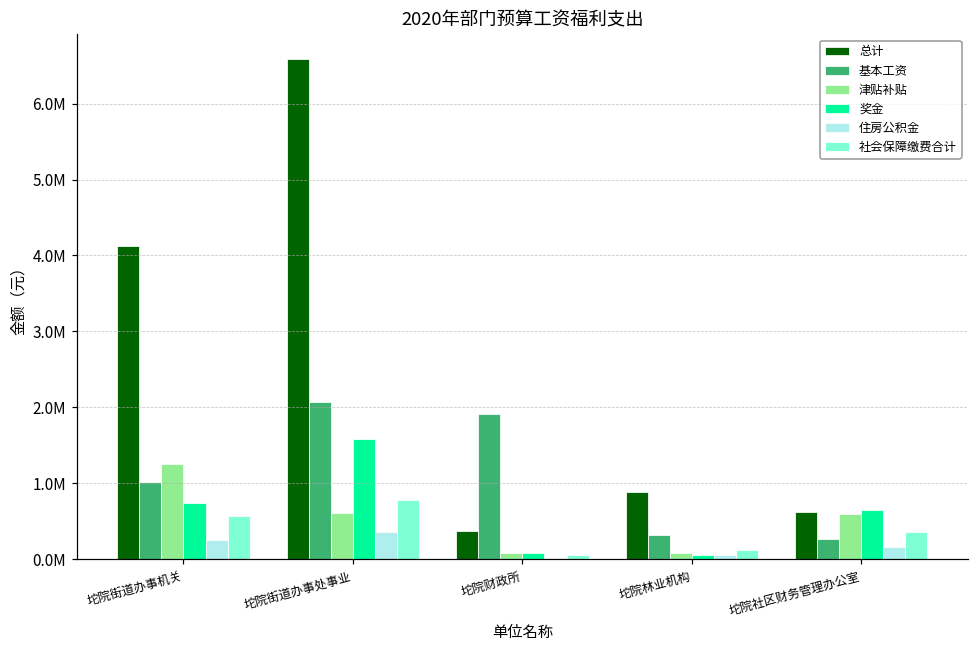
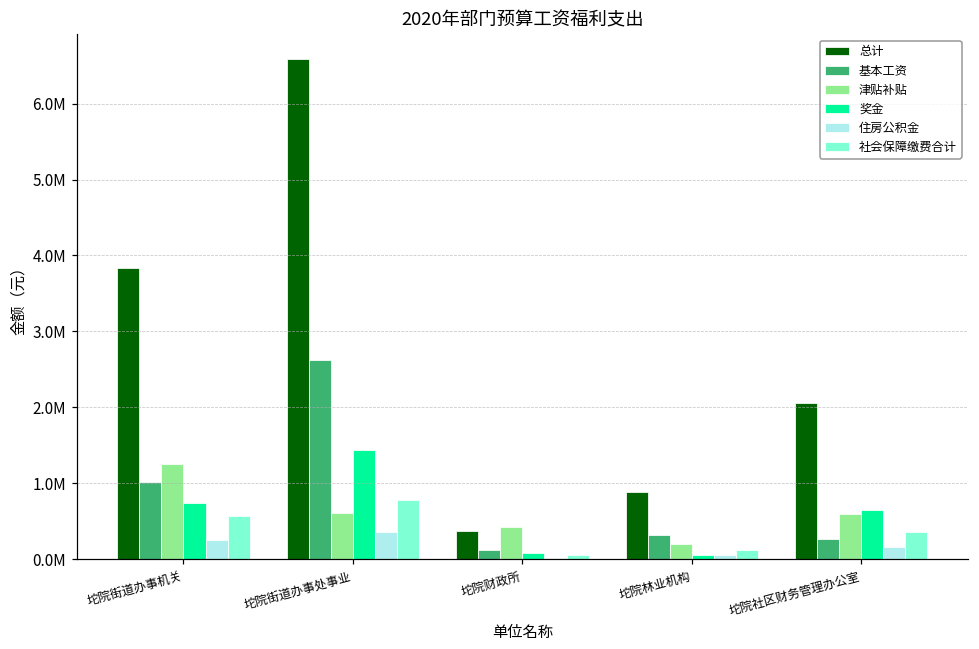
  {
    "总计": {
-     "坨院街道办事机关": 4100000,
+     "坨院街道办事机关": 3800000,
      "坨院街道办事处事业": 6600000,
      "坨院财政所": 400000,
      "坨院林业机构": 900000,
-     "坨院社区财务管理办公室": 600000
+     "坨院社区财务管理办公室": 2100000
    },
    "基本工资": {
      "坨院街道办事机关": 1000000,
-     "坨院街道办事处事业": 2100000,
-     "坨院财政所": 1900000,
+     "坨院街道办事处事业": 2600000,
+     "坨院财政所": 100000,
      "坨院林业机构": 300000,
      "坨院社区财务管理办公室": 300000
    },
    "津贴补贴": {
      "坨院街道办事机关": 1300000,
      "坨院街道办事处事业": 600000,
-     "坨院财政所": 100000,
-     "坨院林业机构": 100000,
+     "坨院财政所": 400000,
+     "坨院林业机构": 200000,
      "坨院社区财务管理办公室": 600000
    },
    "奖金": {
      "坨院街道办事机关": 700000,
-     "坨院街道办事处事业": 1600000,
+     "坨院街道办事处事业": 1400000,
      "坨院财政所": 100000,
      "坨院林业机构": 100000,
      "坨院社区财务管理办公室": 600000
    }
  }
